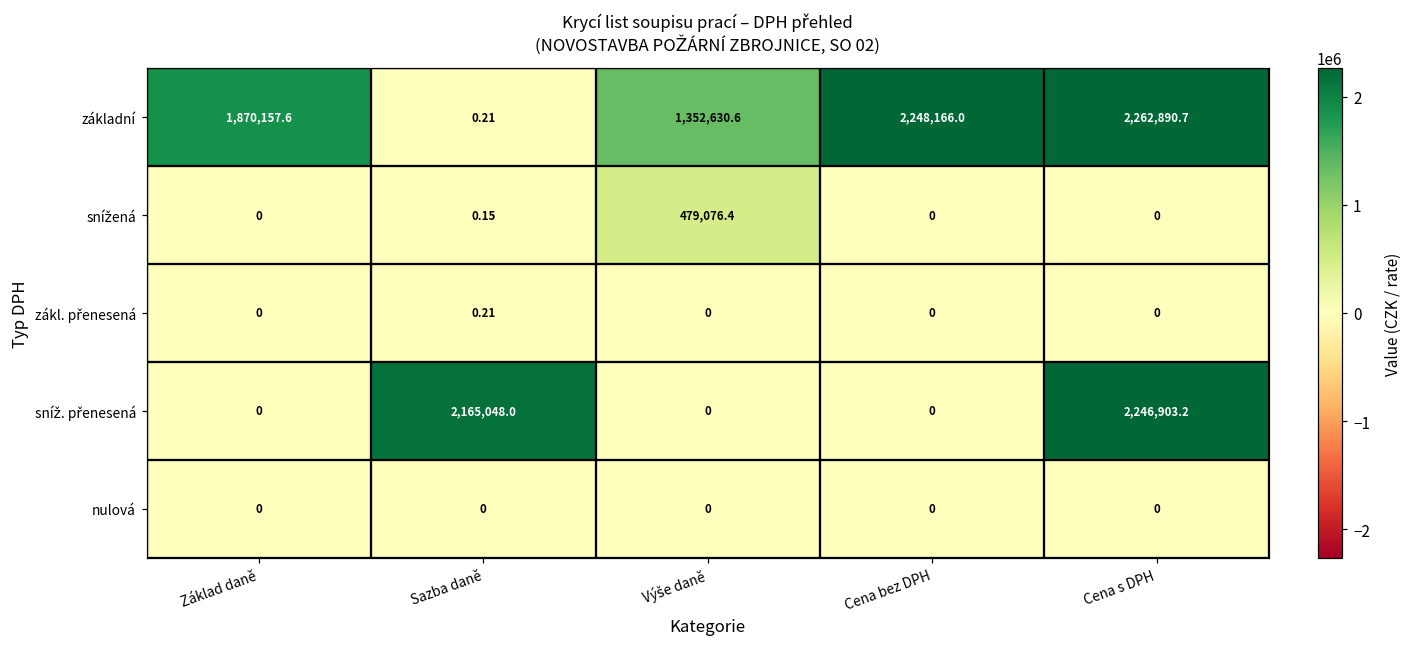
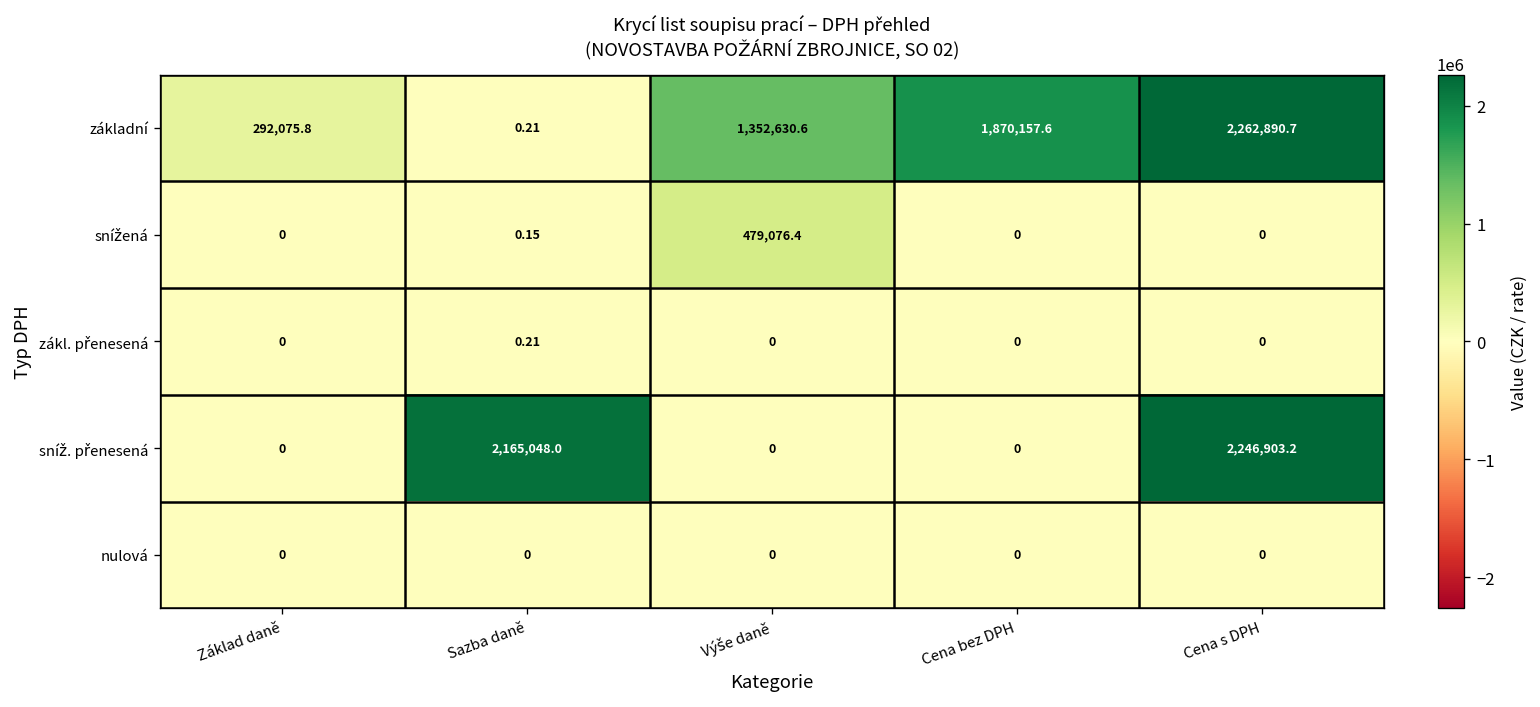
  {
    "základní": {
-     "Základ daně": "1,870,157.6",
+     "Základ daně": "292,075.8",
      "Sazba daně": "0.21",
      "Výše daně": "1,352,630.6",
-     "Cena bez DPH": "2,248,166.0",
+     "Cena bez DPH": "1,870,157.6",
      "Cena s DPH": "2,262,890.7"
    },
    "snížená": {
      "Základ daně": "0",
      "Sazba daně": "0.15",
      "Výše daně": "479,076.4",
      "Cena bez DPH": "0",
      "Cena s DPH": "0"
    },
    "zákl. přenesená": {
      "Základ daně": "0",
      "Sazba daně": "0.21",
      "Výše daně": "0",
      "Cena bez DPH": "0",
      "Cena s DPH": "0"
    },
    "sníž. přenesená": {
      "Základ daně": "0",
      "Sazba daně": "2,165,048.0",
      "Výše daně": "0",
      "Cena bez DPH": "0",
      "Cena s DPH": "2,246,903.2"
    },
    "nulová": {
      "Základ daně": "0",
      "Sazba daně": "0",
      "Výše daně": "0",
      "Cena bez DPH": "0",
      "Cena s DPH": "0"
    }
  }
